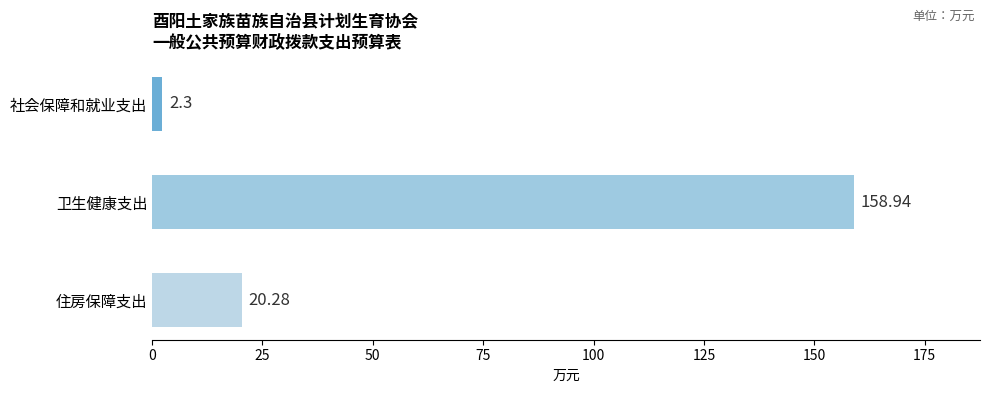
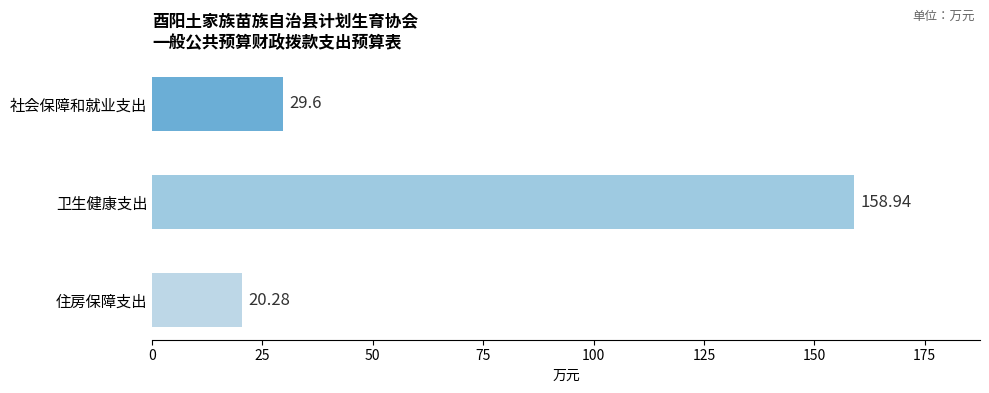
  {
-   "社会保障和就业支出": 2.3,
+   "社会保障和就业支出": 29.6,
    "卫生健康支出": 158.94,
    "住房保障支出": 20.28
  }
